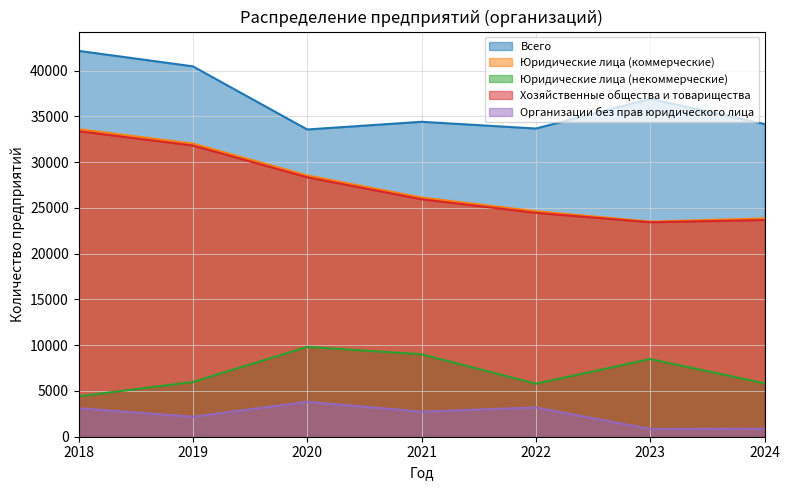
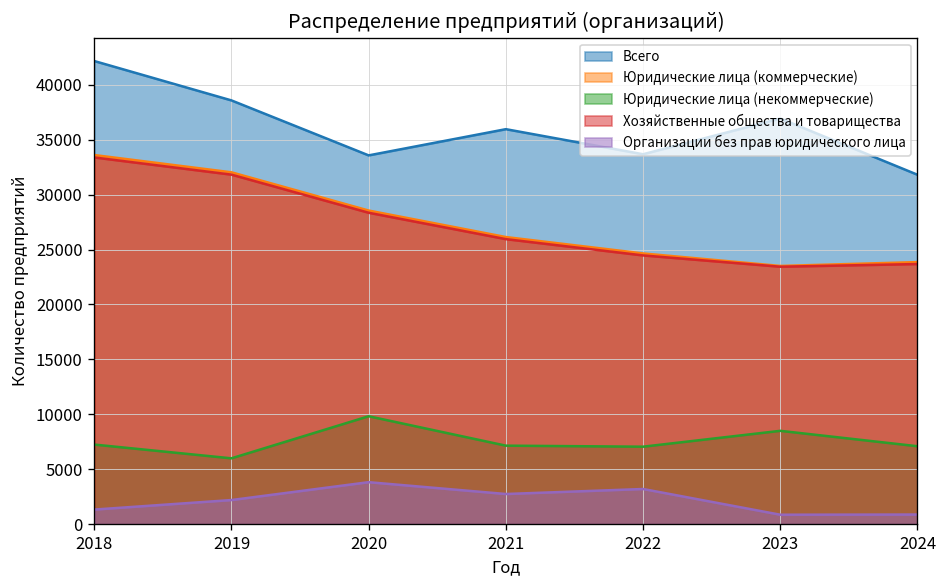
  {
    "Всего": {
      "2018": 42000,
-     "2019": 40000,
+     "2019": 39000,
      "2020": 34000,
-     "2021": 34000,
+     "2021": 36000,
      "2022": 34000,
-     "2024": 34000
+     "2024": 32000
    },
    "Юридические лица (некоммерческие)": {
-     "2018": 4000,
+     "2018": 7000,
      "2019": 6000,
      "2020": 10000,
-     "2021": 9000,
-     "2022": 6000,
+     "2021": 7000,
+     "2022": 7000,
      "2023": 8000,
-     "2024": 6000
+     "2024": 7000
    },
    "Организации без прав юридического лица": {
-     "2018": 3000,
+     "2018": 1000,
      "2019": 2000,
      "2020": 4000,
      "2021": 3000,
      "2022": 3000,
      "2023": 1000,
      "2024": 1000
    }
  }
